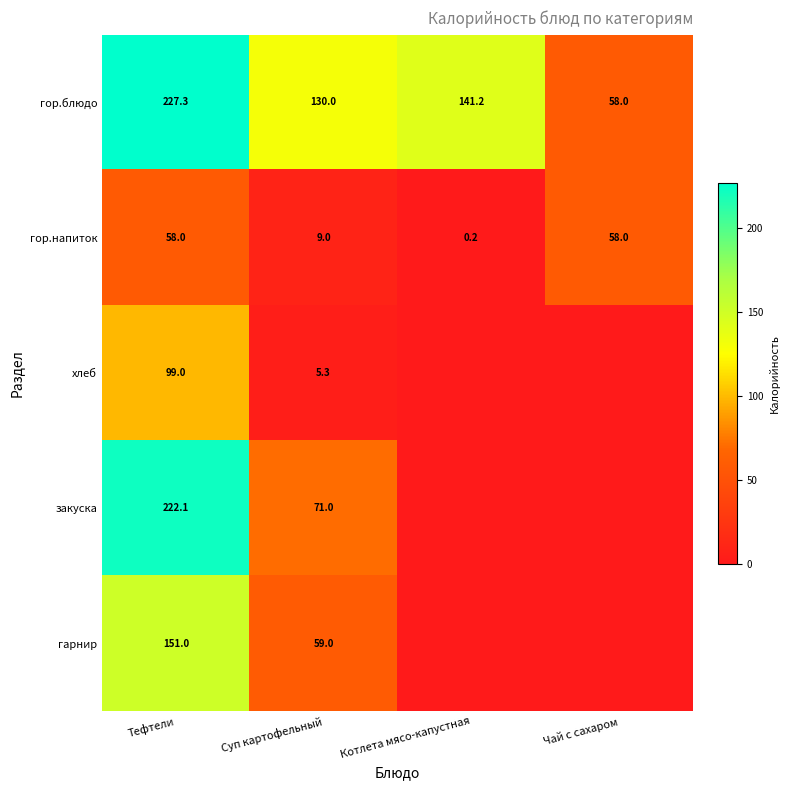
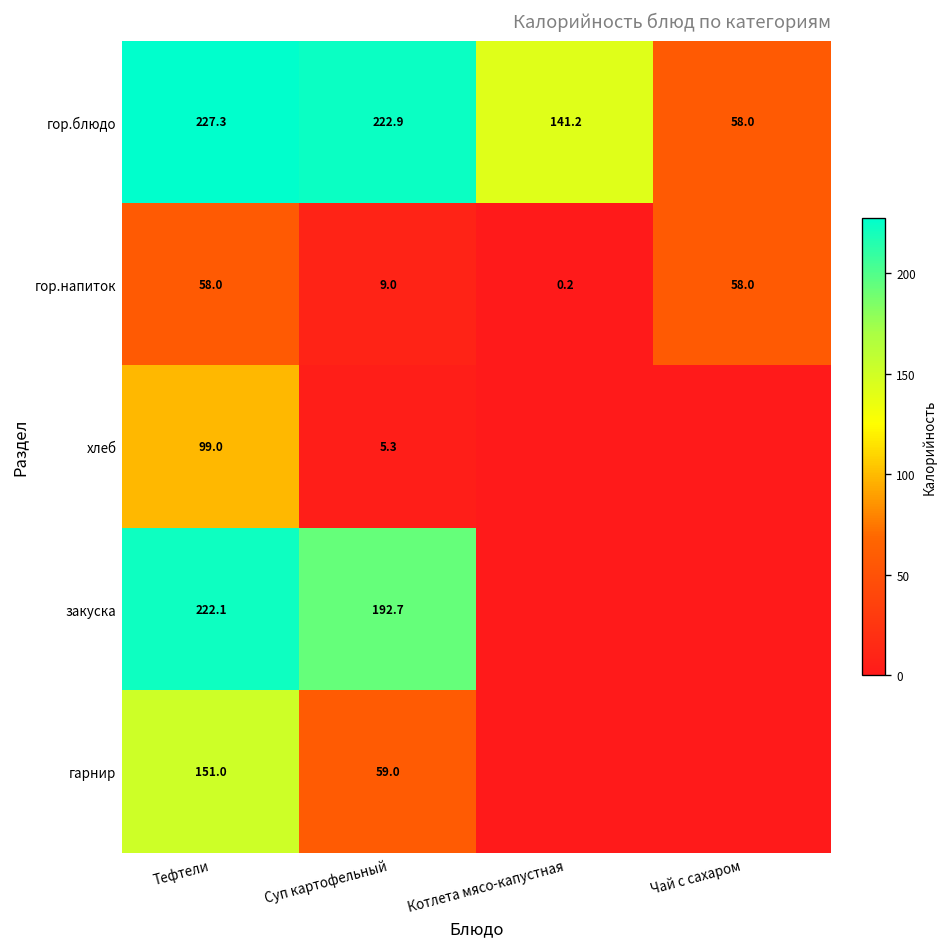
  {
    "гор.блюдо": {
      "Тефтели": 227.3,
-     "Суп картофельный": 130.0,
+     "Суп картофельный": 222.9,
      "Котлета мясо-капустная": 141.2,
      "Чай с сахаром": 58.0
    },
    "гор.напиток": {
      "Тефтели": 58.0,
      "Суп картофельный": 9.0,
      "Котлета мясо-капустная": 0.2,
      "Чай с сахаром": 58.0
    },
    "хлеб": {
      "Тефтели": 99.0,
      "Суп картофельный": 5.3
    },
    "закуска": {
      "Тефтели": 222.1,
-     "Суп картофельный": 71.0
+     "Суп картофельный": 192.7
    },
    "гарнир": {
      "Тефтели": 151.0,
      "Суп картофельный": 59.0
    }
  }
